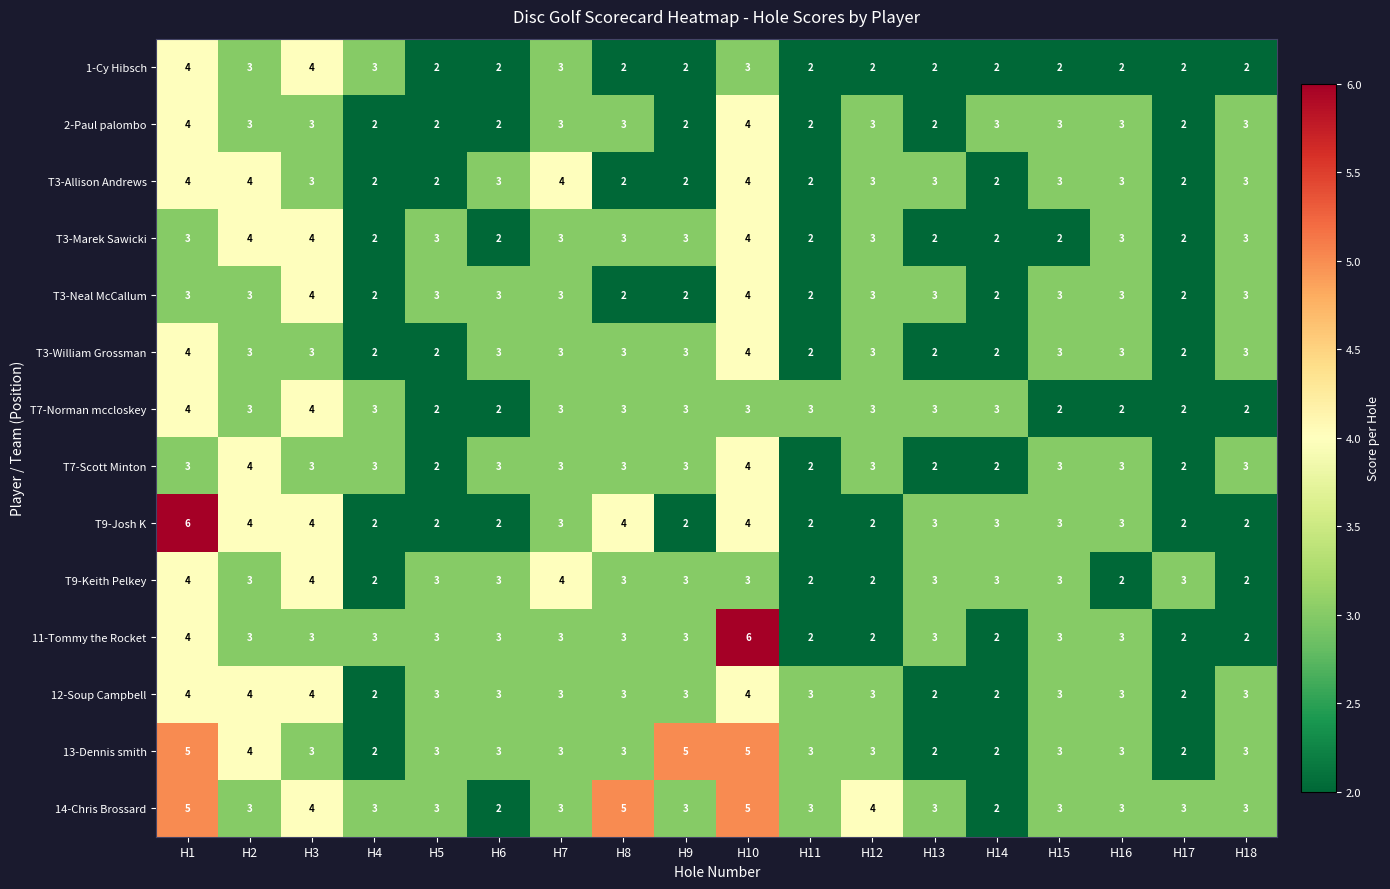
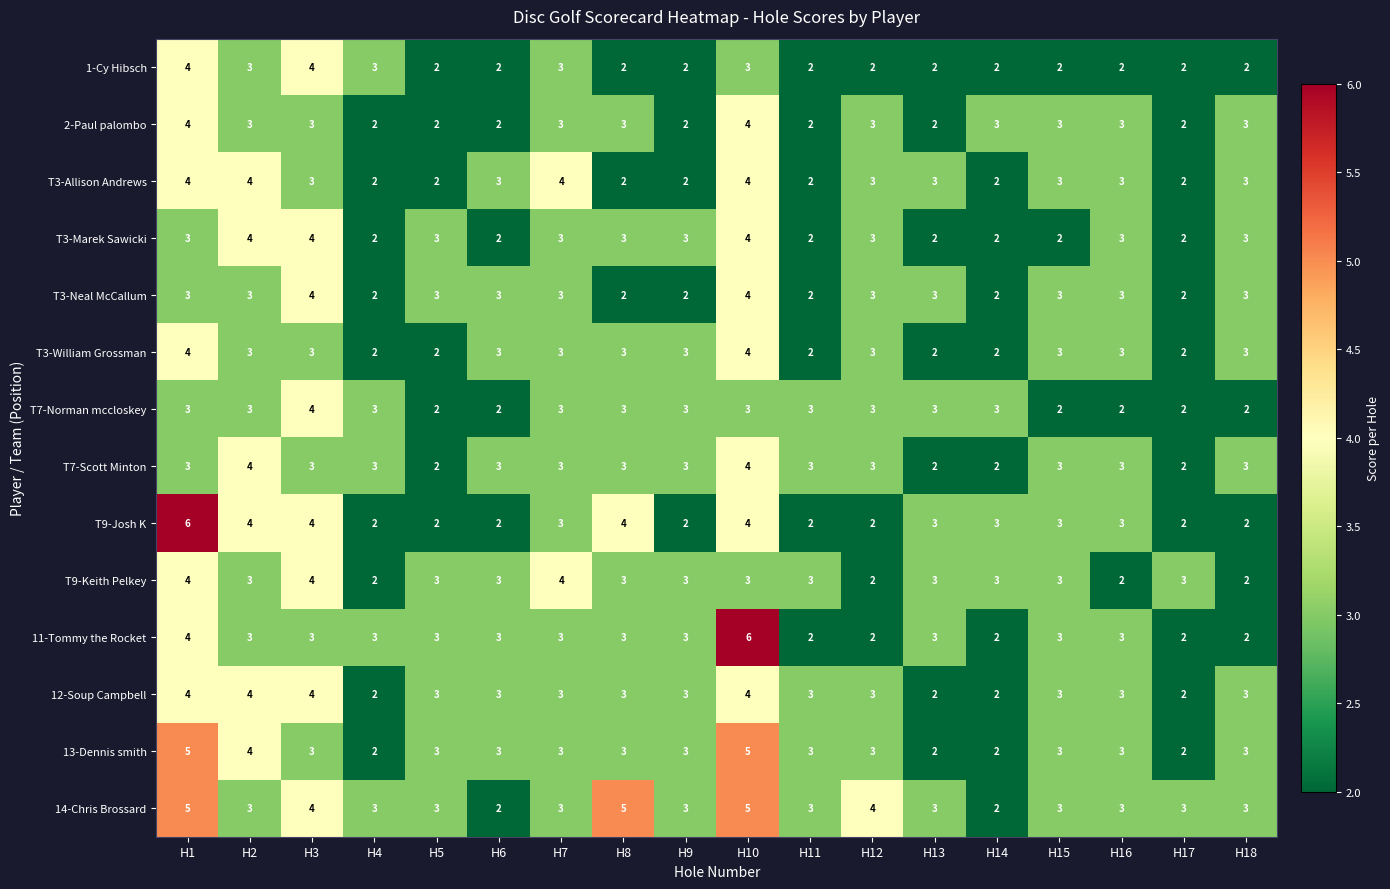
  {
    "T7-Norman mccloskey": {
-     "H1": 4,
+     "H1": 3,
      "H2": 3,
      "H3": 4,
      "H4": 3,
      "H5": 2,
      "H6": 2,
      "H7": 3,
      "H8": 3,
      "H9": 3,
      "H10": 3,
      "H11": 3,
      "H12": 3,
      "H13": 3,
      "H14": 3,
      "H15": 2,
      "H16": 2,
      "H17": 2,
      "H18": 2
    },
    "T7-Scott Minton": {
      "H1": 3,
      "H2": 4,
      "H3": 3,
      "H4": 3,
      "H5": 2,
      "H6": 3,
      "H7": 3,
      "H8": 3,
      "H9": 3,
      "H10": 4,
-     "H11": 2,
+     "H11": 3,
      "H12": 3,
      "H13": 2,
      "H14": 2,
      "H15": 3,
      "H16": 3,
      "H17": 2,
      "H18": 3
    },
    "T9-Keith Pelkey": {
      "H1": 4,
      "H2": 3,
      "H3": 4,
      "H4": 2,
      "H5": 3,
      "H6": 3,
      "H7": 4,
      "H8": 3,
      "H9": 3,
      "H10": 3,
-     "H11": 2,
+     "H11": 3,
      "H12": 2,
      "H13": 3,
      "H14": 3,
      "H15": 3,
      "H16": 2,
      "H17": 3,
      "H18": 2
    },
    "13-Dennis smith": {
      "H1": 5,
      "H2": 4,
      "H3": 3,
      "H4": 2,
      "H5": 3,
      "H6": 3,
      "H7": 3,
      "H8": 3,
-     "H9": 5,
+     "H9": 3,
      "H10": 5,
      "H11": 3,
      "H12": 3,
      "H13": 2,
      "H14": 2,
      "H15": 3,
      "H16": 3,
      "H17": 2,
      "H18": 3
    }
  }
